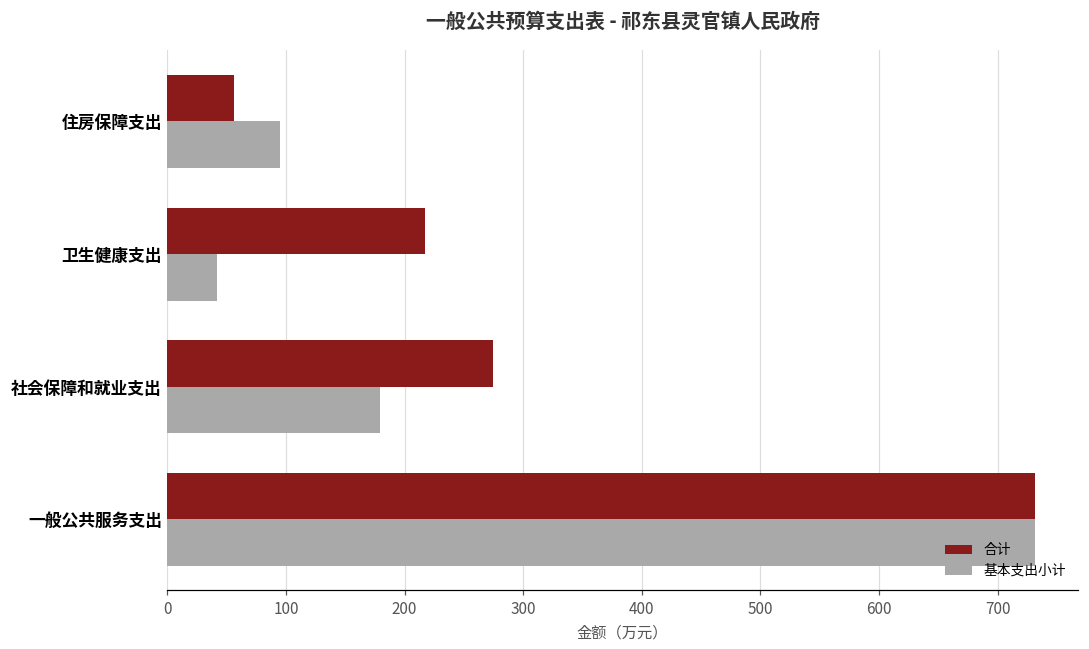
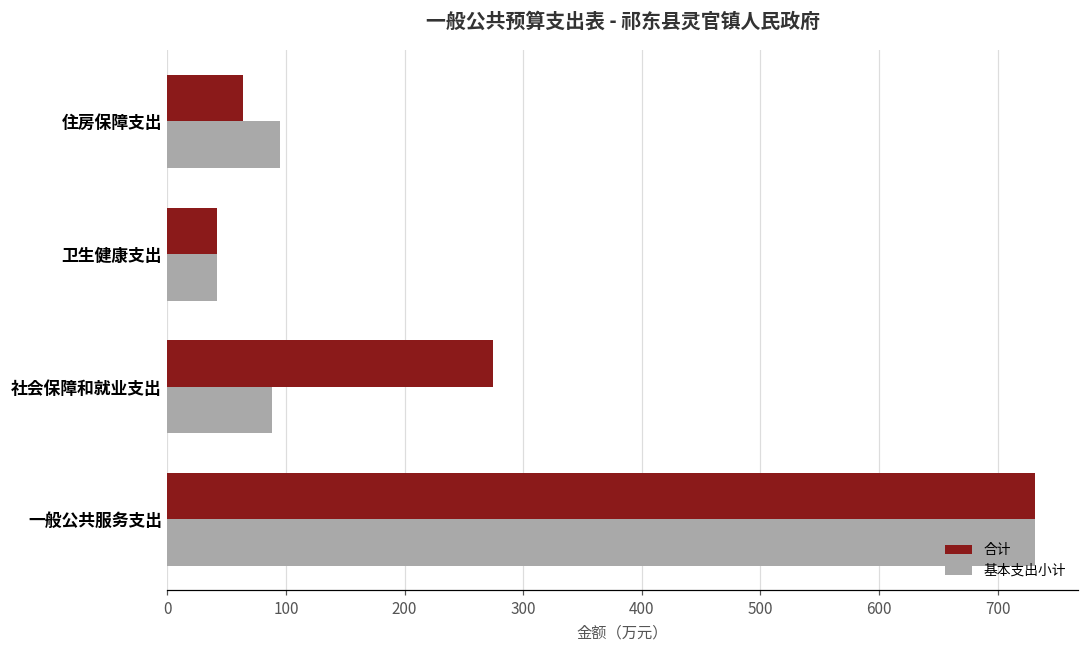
  {
    "合计": {
-     "住房保障支出": 56,
-     "卫生健康支出": 217,
+     "住房保障支出": 63,
+     "卫生健康支出": 42,
      "社会保障和就业支出": 274,
      "一般公共服务支出": 731
    },
    "基本支出小计": {
      "住房保障支出": 95,
      "卫生健康支出": 42,
-     "社会保障和就业支出": 180,
+     "社会保障和就业支出": 88,
      "一般公共服务支出": 731
    }
  }
